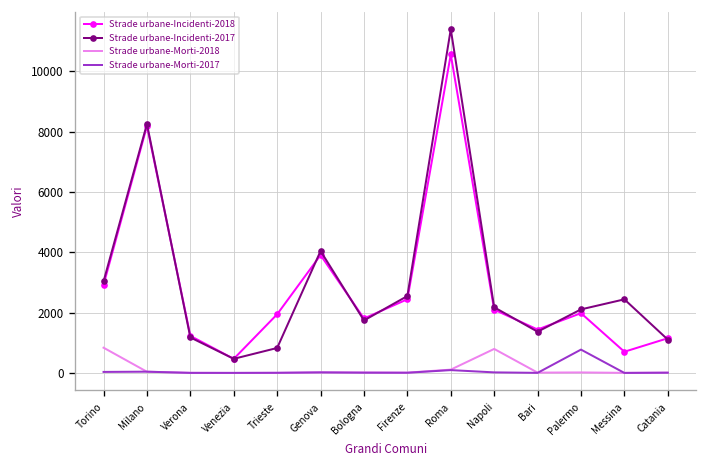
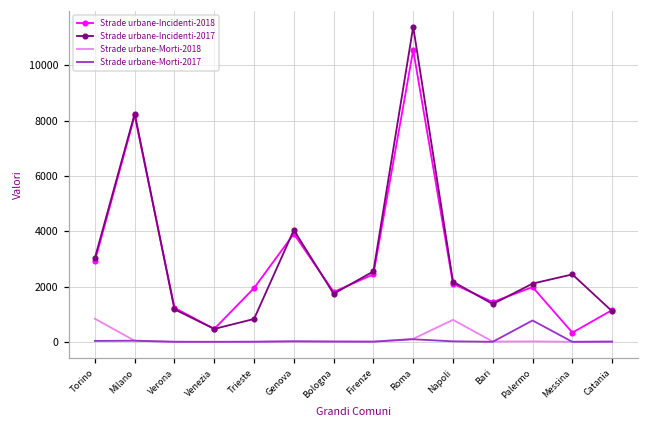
  {
    "Strade urbane-Incidenti-2018": {
      "Torino": 2900,
      "Trieste": 1900,
      "Genova": 3900,
      "Firenze": 2400,
      "Roma": 10600,
      "Palermo": 2000,
-     "Messina": 700
+     "Messina": 300
    },
    "Strade urbane-Incidenti-2017": {
      "Torino": 3000,
      "Trieste": 800,
      "Genova": 4000,
      "Firenze": 2600,
      "Roma": 11400,
      "Palermo": 2100,
      "Messina": 2400
    },
    "Strade urbane-Morti-2018": {
      "Torino": 800,
      "Napoli": 800,
      "Palermo": 0
    },
    "Strade urbane-Morti-2017": {
      "Torino": 0,
      "Napoli": 0,
      "Palermo": 800
    }
  }
